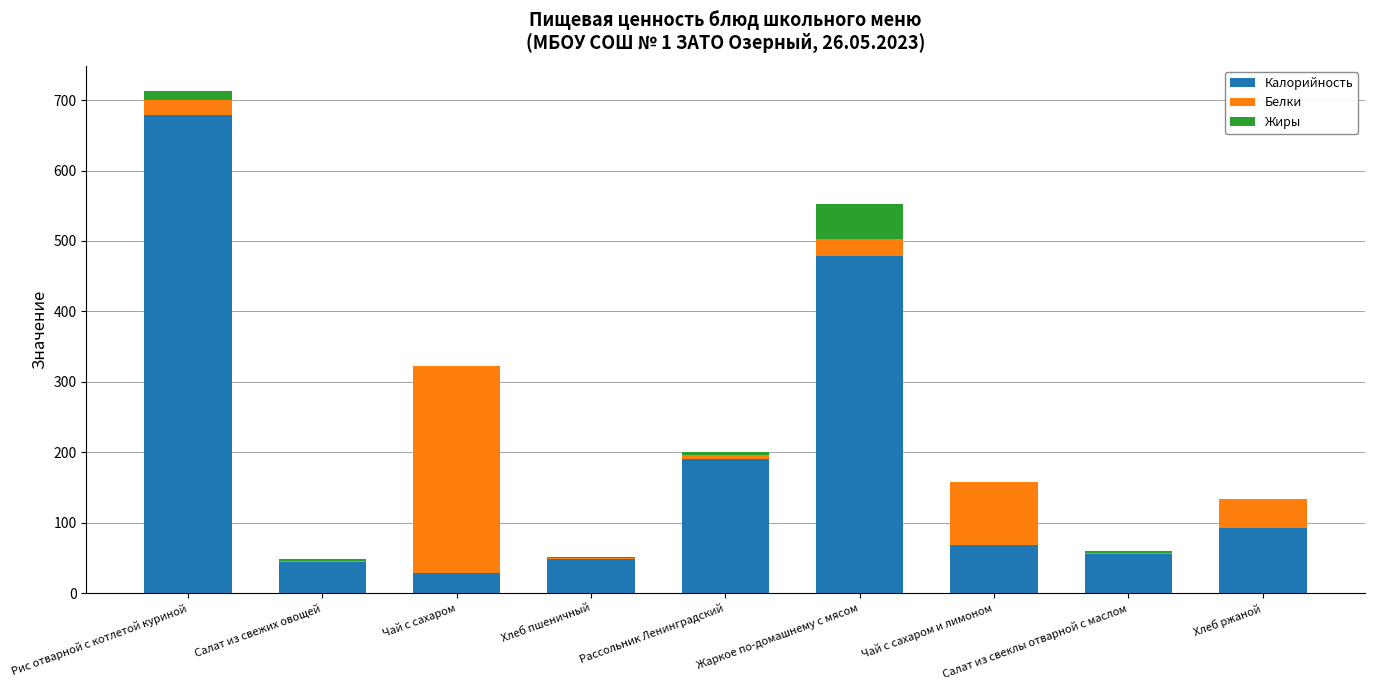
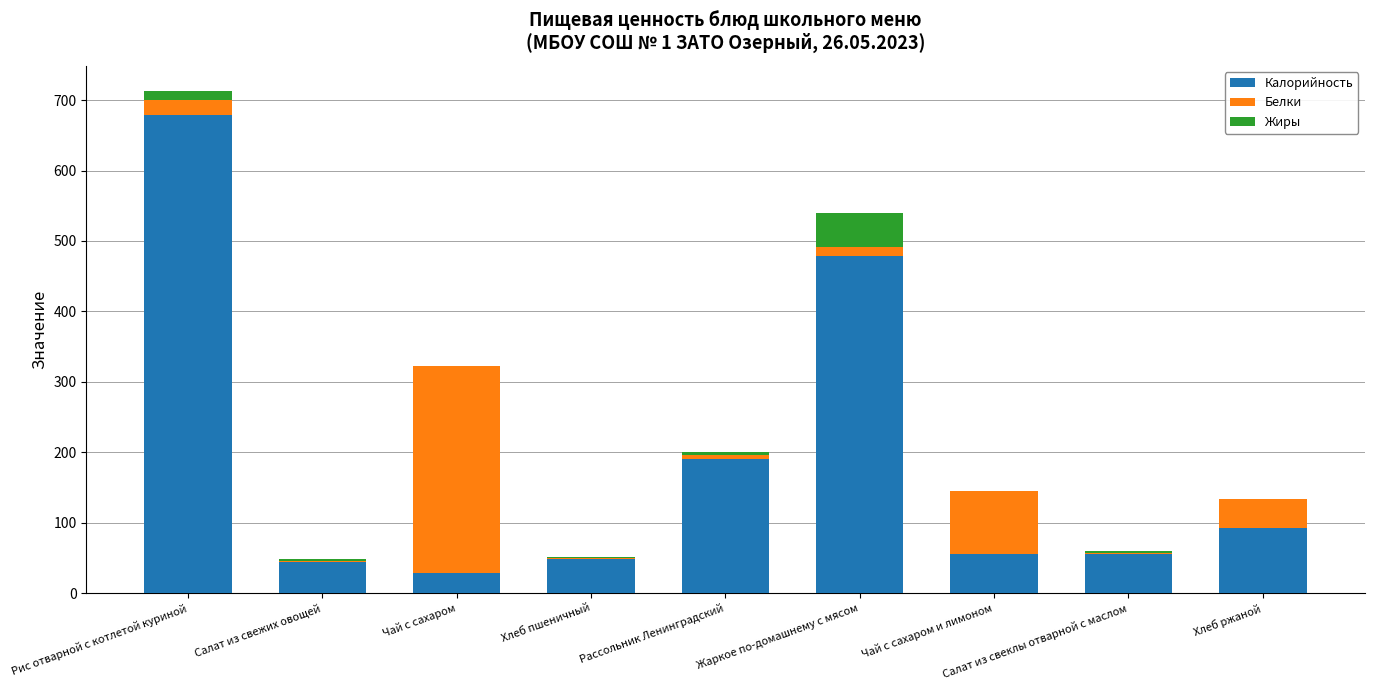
  {
    "Калорийность": {
      "Рис отварной с котлетой куриной": 680,
      "Салат из свежих овощей": 40,
      "Чай с сахаром": 30,
      "Хлеб пшеничный": 50,
      "Рассольник Ленинградский": 190,
      "Жаркое по-домашнему с мясом": 480,
-     "Чай с сахаром и лимоном": 70,
+     "Чай с сахаром и лимоном": 60,
      "Салат из свеклы отварной с маслом": 60,
      "Хлеб ржаной": 90
    },
    "Белки": {
      "Рис отварной с котлетой куриной": 20,
      "Чай с сахаром": 290,
      "Рассольник Ленинградский": 10,
-     "Жаркое по-домашнему с мясом": 20,
+     "Жаркое по-домашнему с мясом": 10,
      "Чай с сахаром и лимоном": 90,
      "Хлеб ржаной": 40
    },
    "Жиры": {
      "Рис отварной с котлетой куриной": 10,
      "Салат из свежих овощей": 0,
      "Рассольник Ленинградский": 0,
      "Жаркое по-домашнему с мясом": 50,
      "Салат из свеклы отварной с маслом": 0
    }
  }
